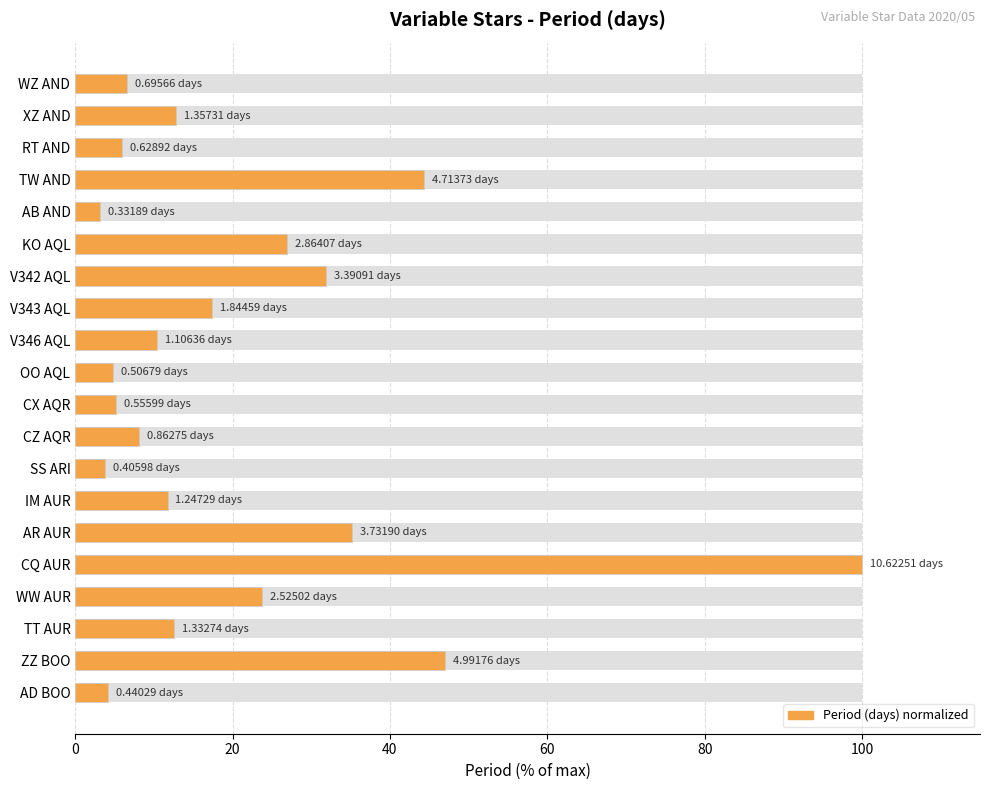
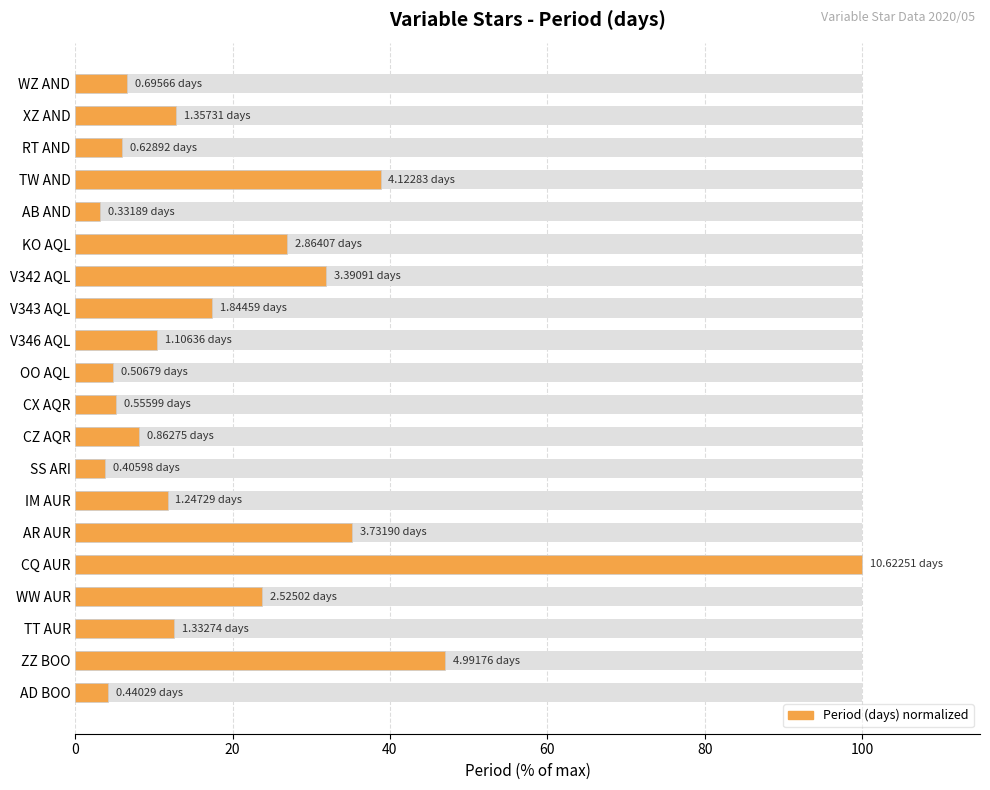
  {
    "Period (days) normalized": {
-     "TW AND": 4.71373
+     "TW AND": 4.12283
    }
  }
